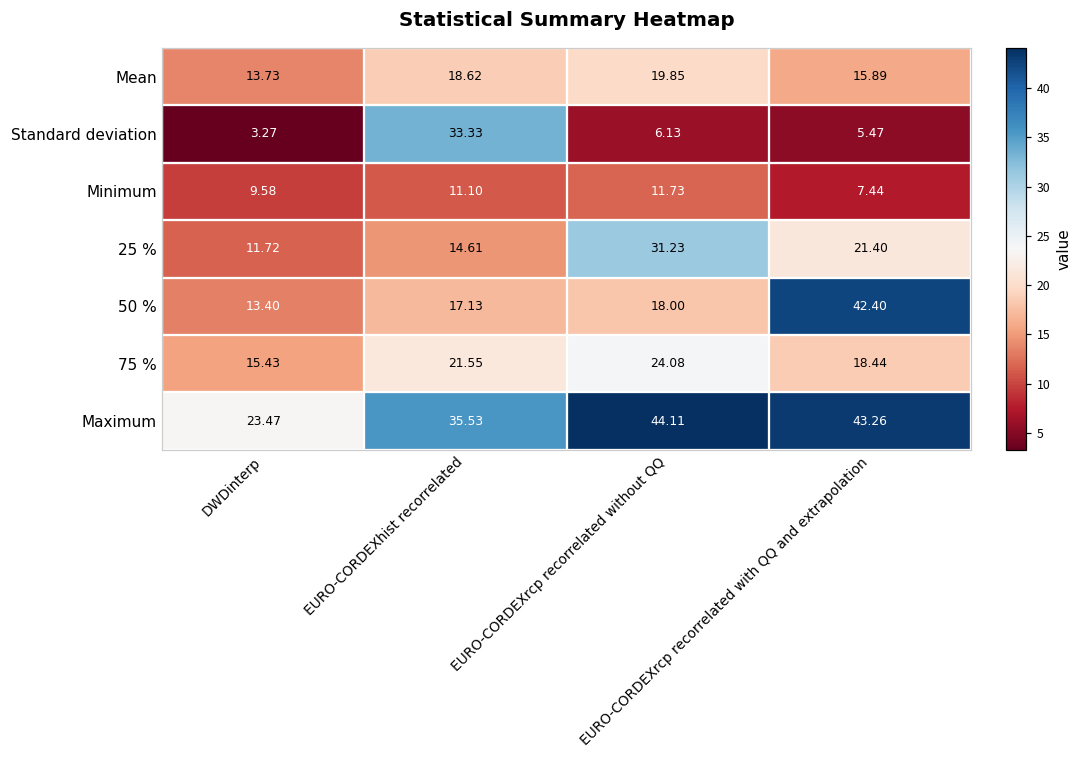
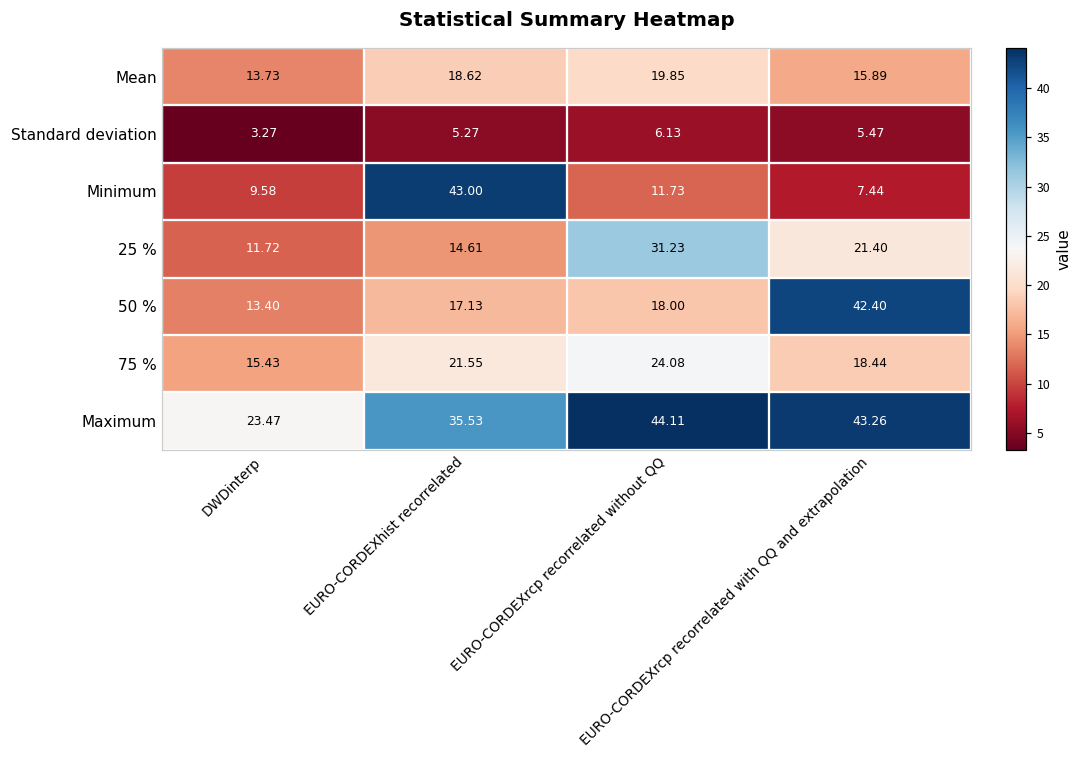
  {
    "Mean": {
      "DWDinterp": 13.73,
      "EURO-CORDEXhist recorrelated": 18.62,
      "EURO-CORDEXrcp recorrelated without QQ": 19.85,
      "EURO-CORDEXrcp recorrelated with QQ and extrapolation": 15.89
    },
    "Standard deviation": {
      "DWDinterp": 3.27,
-     "EURO-CORDEXhist recorrelated": 33.33,
+     "EURO-CORDEXhist recorrelated": 5.27,
      "EURO-CORDEXrcp recorrelated without QQ": 6.13,
      "EURO-CORDEXrcp recorrelated with QQ and extrapolation": 5.47
    },
    "Minimum": {
      "DWDinterp": 9.58,
-     "EURO-CORDEXhist recorrelated": 11.10,
+     "EURO-CORDEXhist recorrelated": 43.00,
      "EURO-CORDEXrcp recorrelated without QQ": 11.73,
      "EURO-CORDEXrcp recorrelated with QQ and extrapolation": 7.44
    },
    "25 %": {
      "DWDinterp": 11.72,
      "EURO-CORDEXhist recorrelated": 14.61,
      "EURO-CORDEXrcp recorrelated without QQ": 31.23,
      "EURO-CORDEXrcp recorrelated with QQ and extrapolation": 21.40
    },
    "50 %": {
      "DWDinterp": 13.40,
      "EURO-CORDEXhist recorrelated": 17.13,
      "EURO-CORDEXrcp recorrelated without QQ": 18.00,
      "EURO-CORDEXrcp recorrelated with QQ and extrapolation": 42.40
    },
    "75 %": {
      "DWDinterp": 15.43,
      "EURO-CORDEXhist recorrelated": 21.55,
      "EURO-CORDEXrcp recorrelated without QQ": 24.08,
      "EURO-CORDEXrcp recorrelated with QQ and extrapolation": 18.44
    },
    "Maximum": {
      "DWDinterp": 23.47,
      "EURO-CORDEXhist recorrelated": 35.53,
      "EURO-CORDEXrcp recorrelated without QQ": 44.11,
      "EURO-CORDEXrcp recorrelated with QQ and extrapolation": 43.26
    }
  }
